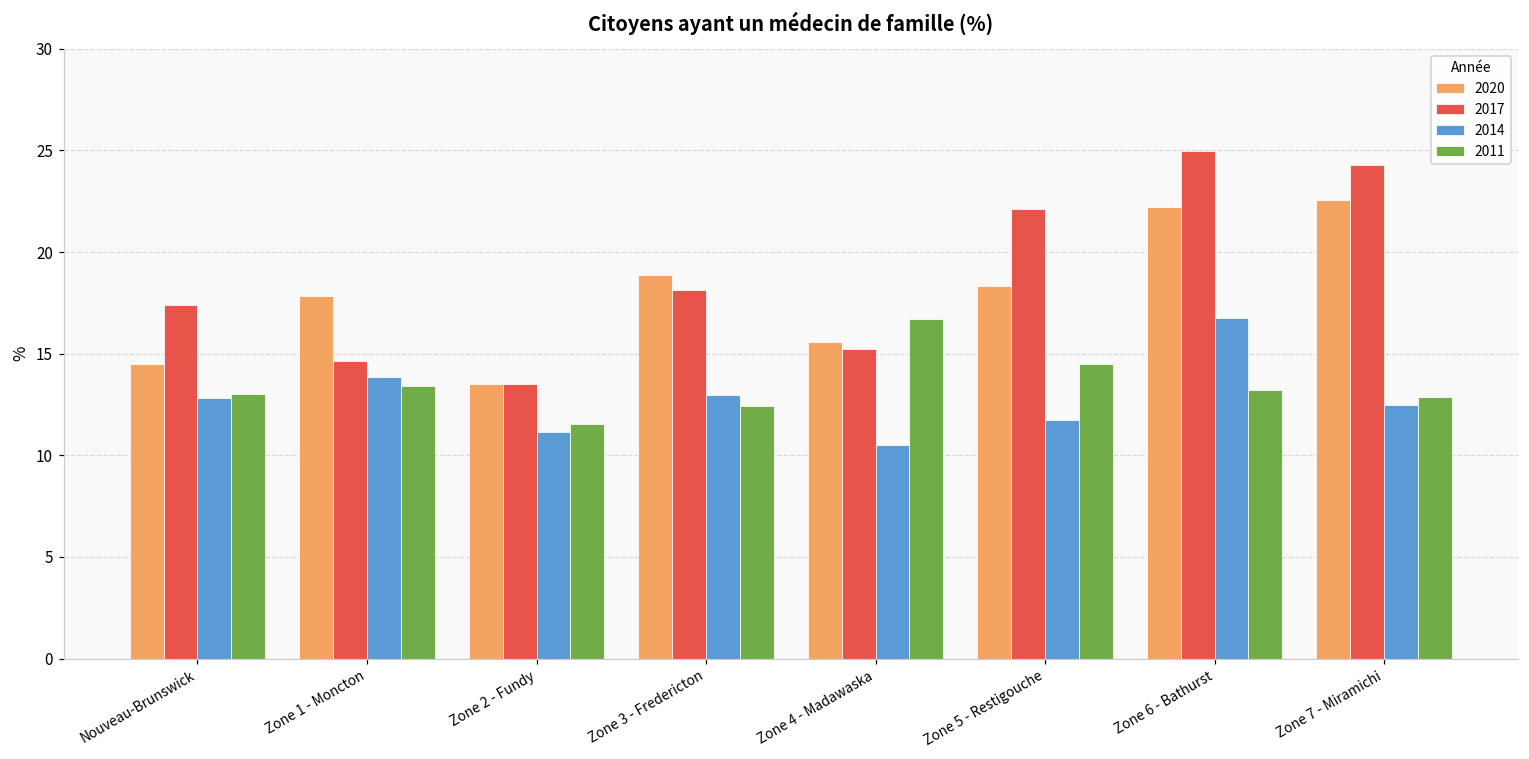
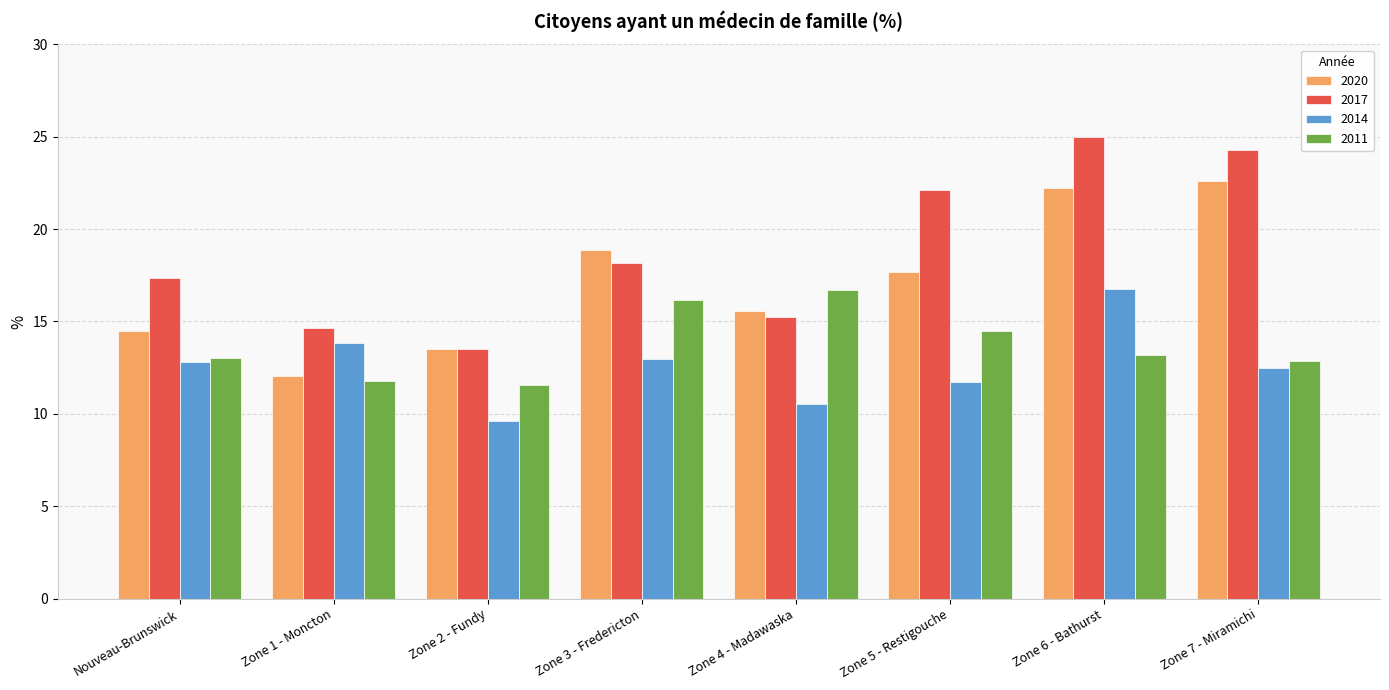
  {
    "2020": {
      "Nouveau-Brunswick": 14.5,
-     "Zone 1 - Moncton": 17.8,
+     "Zone 1 - Moncton": 12.1,
      "Zone 2 - Fundy": 13.5,
      "Zone 3 - Fredericton": 18.9,
      "Zone 4 - Madawaska": 15.6,
-     "Zone 5 - Restigouche": 18.3,
+     "Zone 5 - Restigouche": 17.7,
      "Zone 6 - Bathurst": 22.2,
      "Zone 7 - Miramichi": 22.6
    },
    "2017": {
      "Nouveau-Brunswick": 17.4,
      "Zone 1 - Moncton": 14.7,
      "Zone 2 - Fundy": 13.5,
      "Zone 3 - Fredericton": 18.1,
      "Zone 4 - Madawaska": 15.2,
      "Zone 5 - Restigouche": 22.1,
      "Zone 6 - Bathurst": 25.0,
      "Zone 7 - Miramichi": 24.3
    },
    "2014": {
      "Nouveau-Brunswick": 12.8,
      "Zone 1 - Moncton": 13.8,
-     "Zone 2 - Fundy": 11.1,
+     "Zone 2 - Fundy": 9.6,
      "Zone 3 - Fredericton": 13.0,
      "Zone 4 - Madawaska": 10.5,
      "Zone 5 - Restigouche": 11.7,
      "Zone 6 - Bathurst": 16.8,
      "Zone 7 - Miramichi": 12.5
    },
    "2011": {
      "Nouveau-Brunswick": 13.0,
-     "Zone 1 - Moncton": 13.4,
+     "Zone 1 - Moncton": 11.8,
      "Zone 2 - Fundy": 11.6,
-     "Zone 3 - Fredericton": 12.4,
+     "Zone 3 - Fredericton": 16.2,
      "Zone 4 - Madawaska": 16.7,
      "Zone 5 - Restigouche": 14.5,
      "Zone 6 - Bathurst": 13.2,
      "Zone 7 - Miramichi": 12.9
    }
  }
